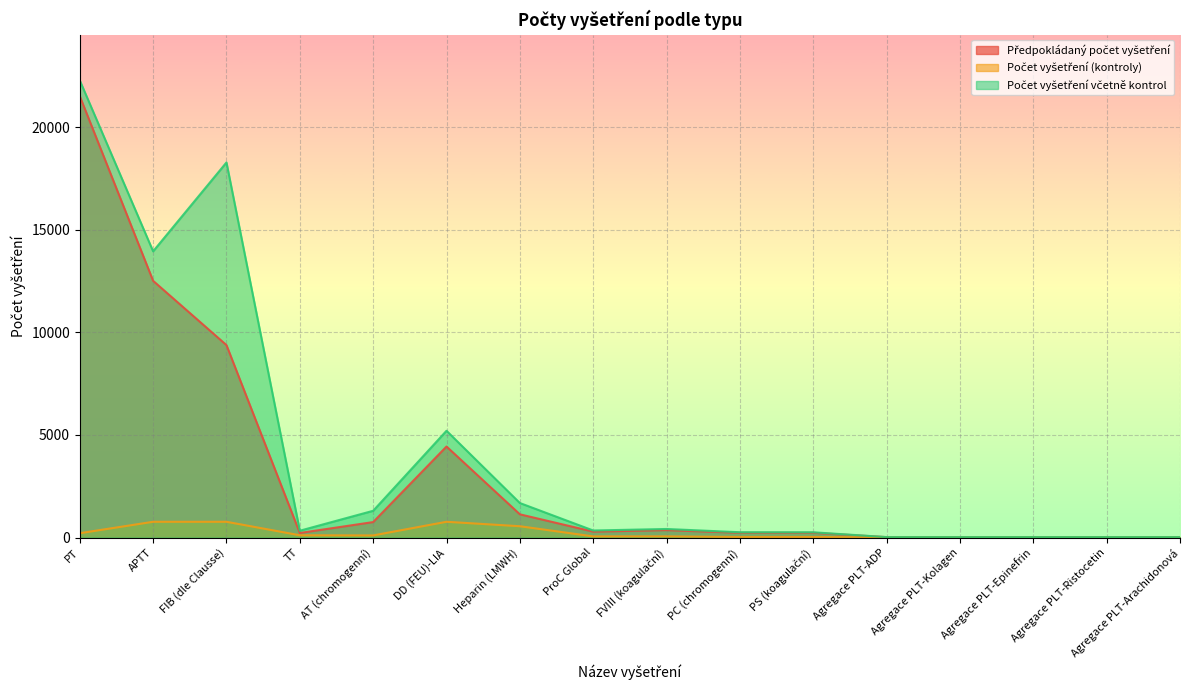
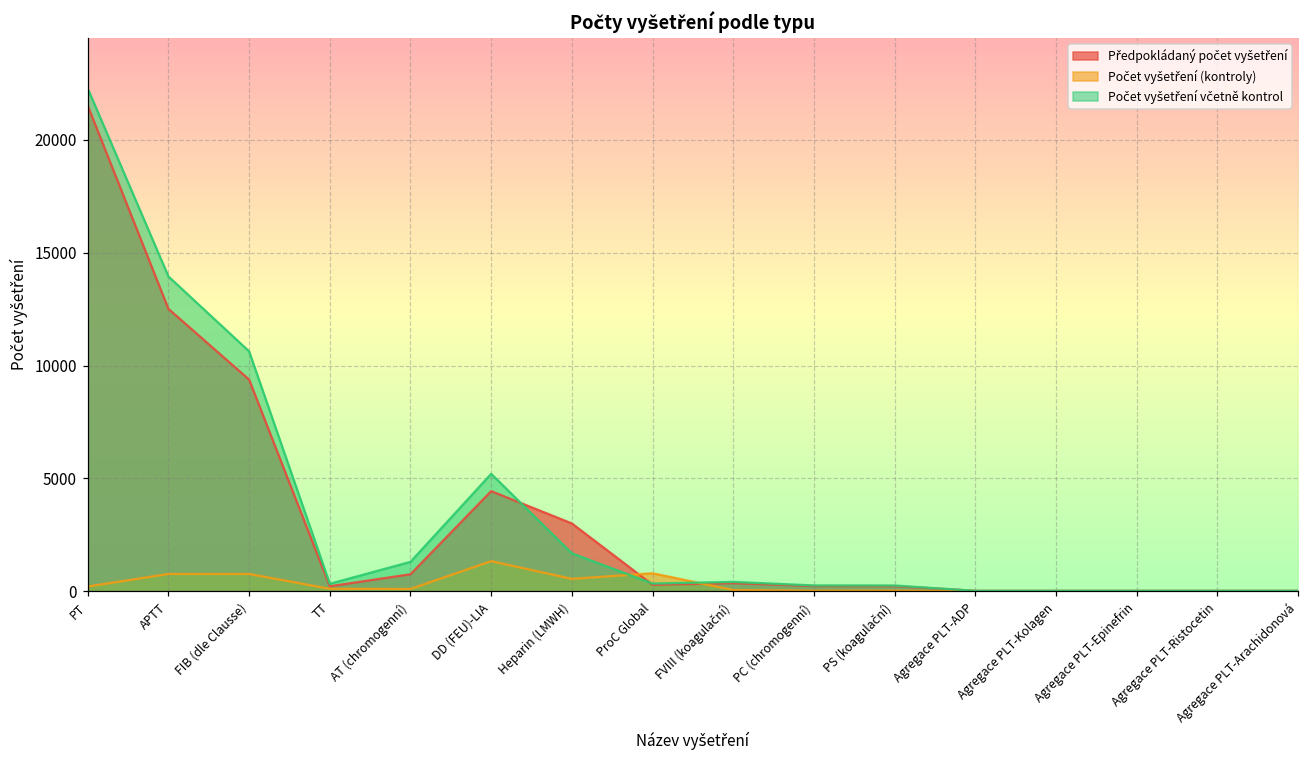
  {
    "Předpokládaný počet vyšetření": {
      "PT": 21500,
      "APTT": 12500,
      "FIB (dle Clausse)": 9400,
      "AT (chromogenní)": 800,
      "DD (FEU)-LIA": 4400,
-     "Heparin (LMWH)": 1100
+     "Heparin (LMWH)": 3000
    },
    "Počet vyšetření (kontroly)": {
      "PT": 200,
      "APTT": 800,
      "FIB (dle Clausse)": 800,
      "AT (chromogenní)": 100,
-     "DD (FEU)-LIA": 800,
+     "DD (FEU)-LIA": 1300,
      "Heparin (LMWH)": 600,
-     "ProC Global": 100,
+     "ProC Global": 800,
      "FVIII (koagulační)": 100,
      "PC (chromogenní)": 0,
      "PS (koagulační)": 0
    },
    "Počet vyšetření včetně kontrol": {
      "PT": 22300,
      "APTT": 13900,
-     "FIB (dle Clausse)": 18300,
+     "FIB (dle Clausse)": 10600,
      "AT (chromogenní)": 1300,
      "DD (FEU)-LIA": 5200,
      "Heparin (LMWH)": 1700
    }
  }
